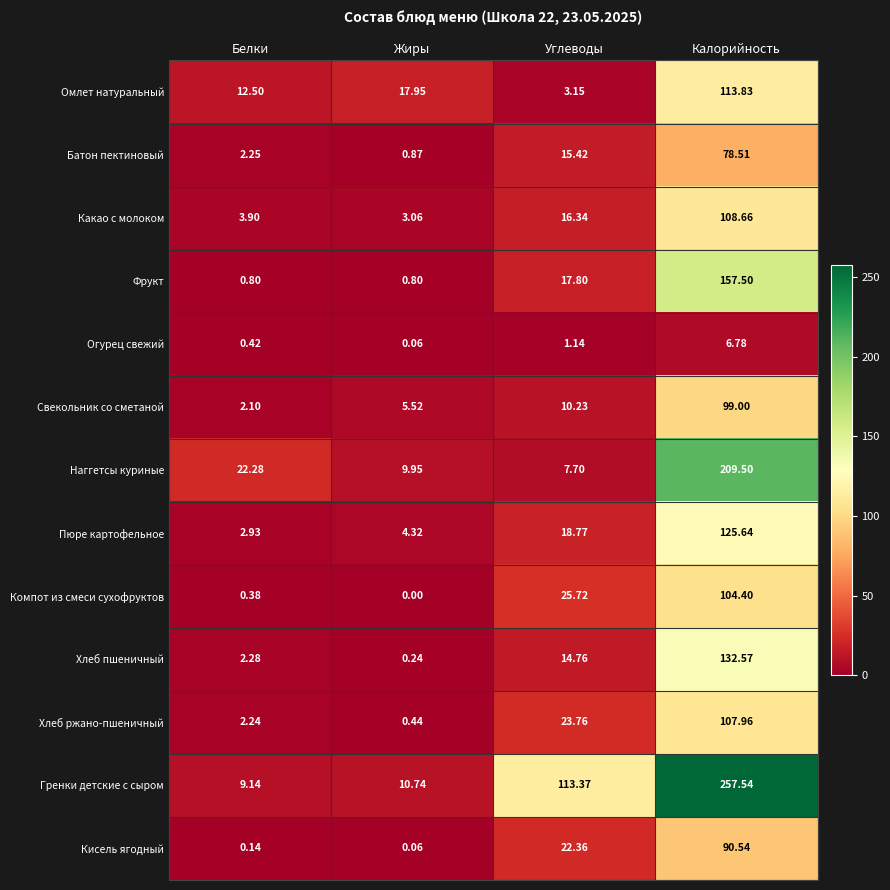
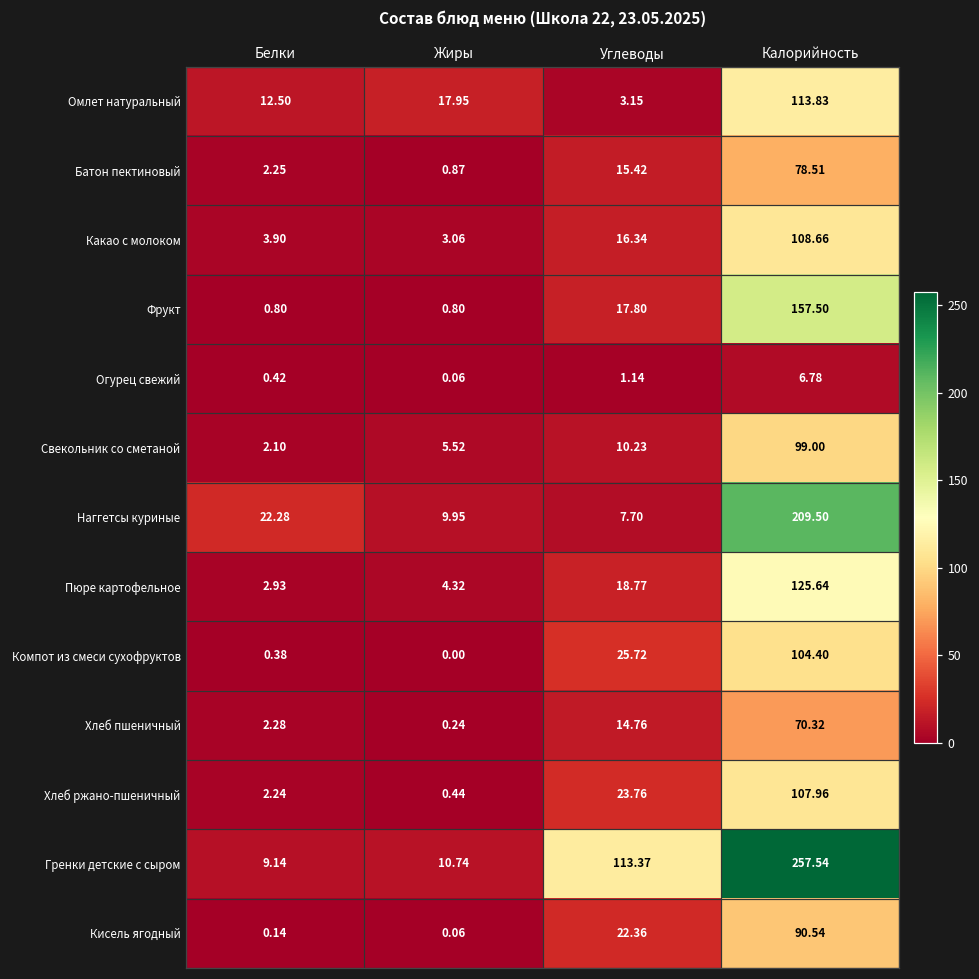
  {
    "Омлет натуральный": {
      "Белки": 12.50,
      "Жиры": 17.95,
      "Углеводы": 3.15,
      "Калорийность": 113.83
    },
    "Батон пектиновый": {
      "Белки": 2.25,
      "Жиры": 0.87,
      "Углеводы": 15.42,
      "Калорийность": 78.51
    },
    "Какао с молоком": {
      "Белки": 3.90,
      "Жиры": 3.06,
      "Углеводы": 16.34,
      "Калорийность": 108.66
    },
    "Фрукт": {
      "Белки": 0.80,
      "Жиры": 0.80,
      "Углеводы": 17.80,
      "Калорийность": 157.50
    },
    "Огурец свежий": {
      "Белки": 0.42,
      "Жиры": 0.06,
      "Углеводы": 1.14,
      "Калорийность": 6.78
    },
    "Свекольник со сметаной": {
      "Белки": 2.10,
      "Жиры": 5.52,
      "Углеводы": 10.23,
      "Калорийность": 99.00
    },
    "Наггетсы куриные": {
      "Белки": 22.28,
      "Жиры": 9.95,
      "Углеводы": 7.70,
      "Калорийность": 209.50
    },
    "Пюре картофельное": {
      "Белки": 2.93,
      "Жиры": 4.32,
      "Углеводы": 18.77,
      "Калорийность": 125.64
    },
    "Компот из смеси сухофруктов": {
      "Белки": 0.38,
      "Жиры": 0.00,
      "Углеводы": 25.72,
      "Калорийность": 104.40
    },
    "Хлеб пшеничный": {
      "Белки": 2.28,
      "Жиры": 0.24,
      "Углеводы": 14.76,
-     "Калорийность": 132.57
+     "Калорийность": 70.32
    },
    "Хлеб ржано-пшеничный": {
      "Белки": 2.24,
      "Жиры": 0.44,
      "Углеводы": 23.76,
      "Калорийность": 107.96
    },
    "Гренки детские с сыром": {
      "Белки": 9.14,
      "Жиры": 10.74,
      "Углеводы": 113.37,
      "Калорийность": 257.54
    },
    "Кисель ягодный": {
      "Белки": 0.14,
      "Жиры": 0.06,
      "Углеводы": 22.36,
      "Калорийность": 90.54
    }
  }
